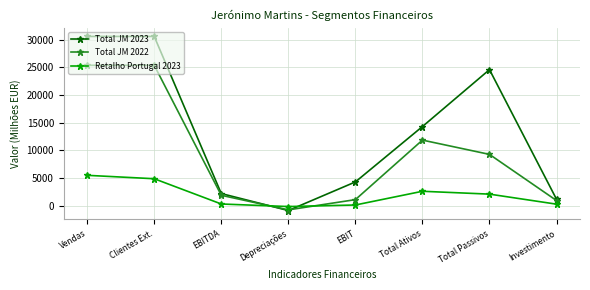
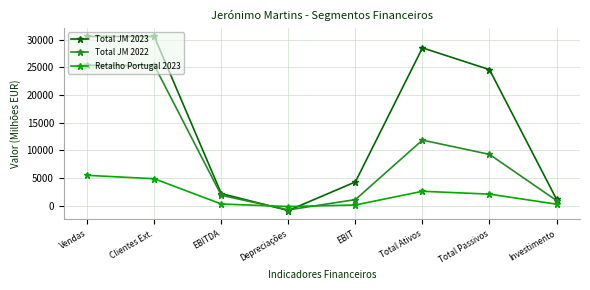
  {
    "Total JM 2023": {
      "EBIT": 4000,
-     "Total Ativos": 14000,
+     "Total Ativos": 29000,
      "Total Passivos": 25000
    }
  }
